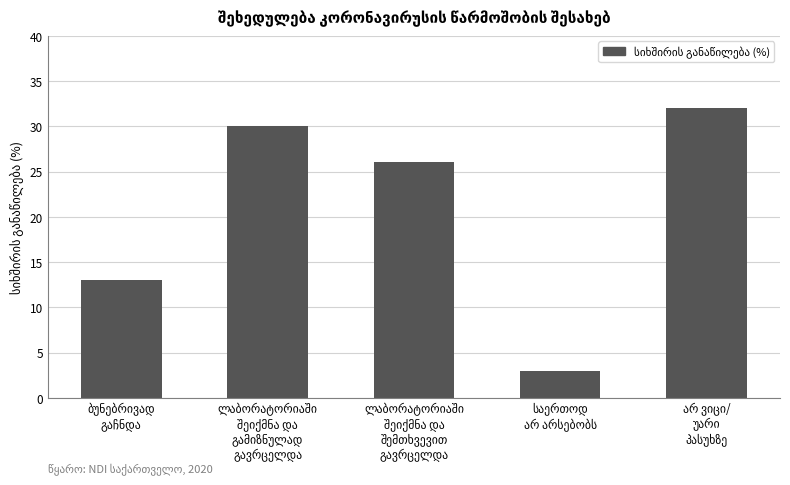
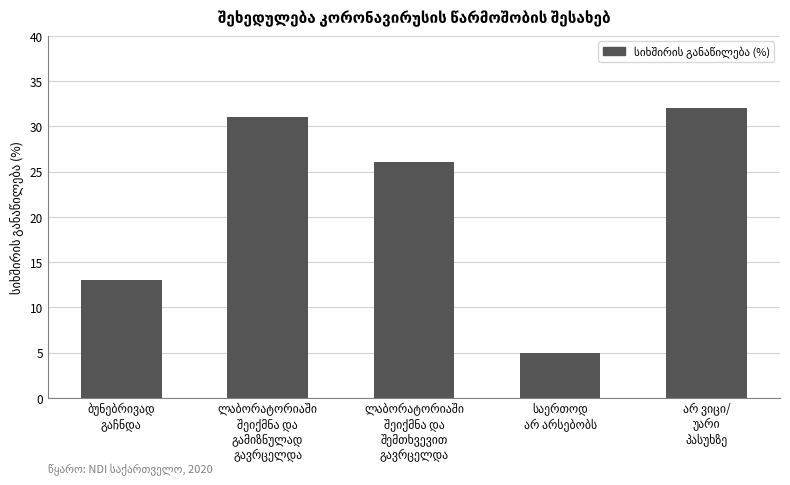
  {
    "ბუნებრივად გაჩნდა": 13,
-   "ლაბორატორიაში შეიქმნა და გამიზნულად გავრცელდა": 30,
+   "ლაბორატორიაში შეიქმნა და გამიზნულად გავრცელდა": 31,
    "ლაბორატორიაში შეიქმნა და შემთხვევით გავრცელდა": 26,
-   "საერთოდ არ არსებობს": 3,
+   "საერთოდ არ არსებობს": 5,
    "არ ვიცი/ უარი პასუხზე": 32
  }
